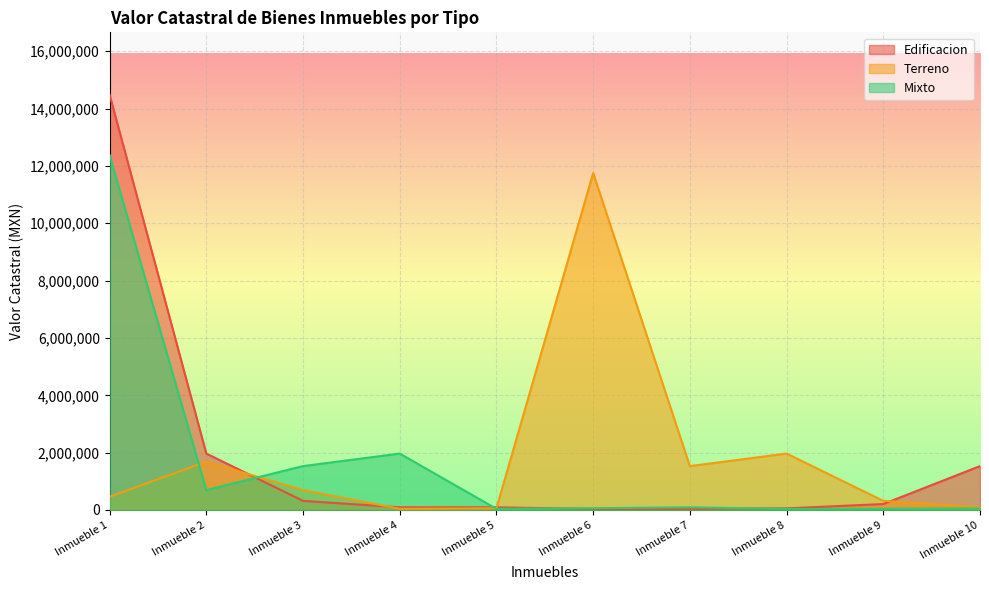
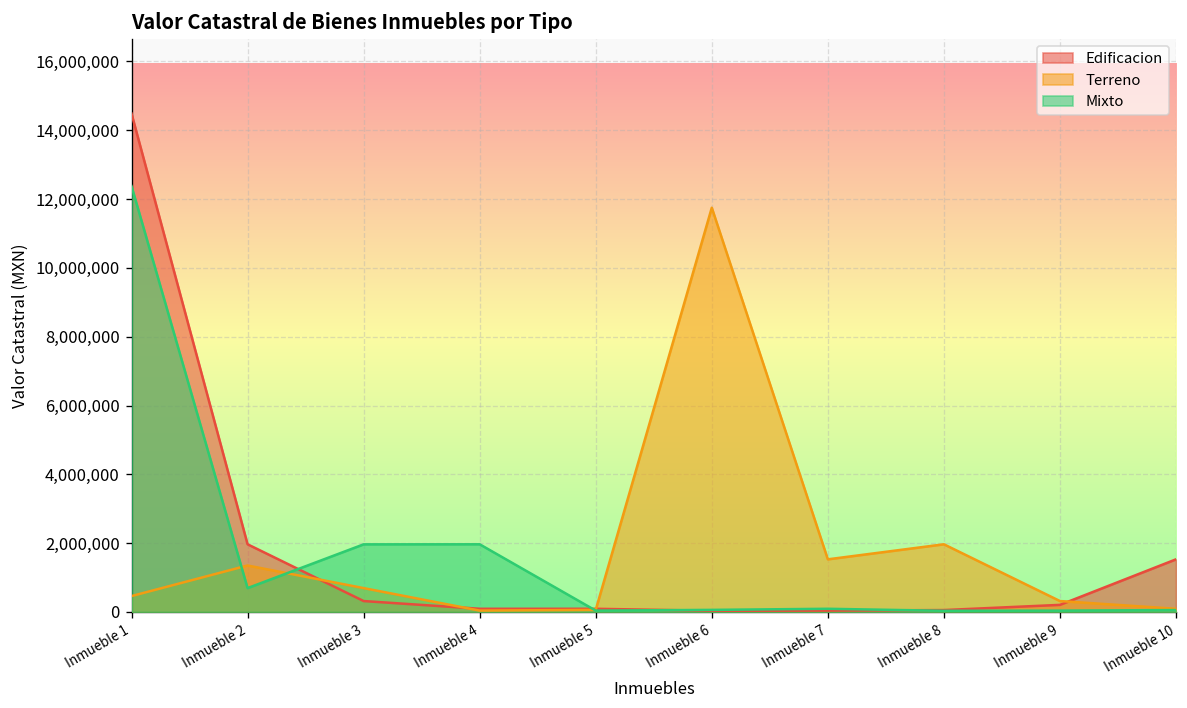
  {
    "Edificacion": {
      "Inmueble 1": "14,500,000",
      "Inmueble 2": "2,000,000",
      "Inmueble 3": "300,000",
      "Inmueble 9": "200,000",
      "Inmueble 10": "1,500,000"
    },
    "Terreno": {
      "Inmueble 1": "500,000",
-     "Inmueble 2": "1,700,000",
+     "Inmueble 2": "1,400,000",
      "Inmueble 3": "700,000",
      "Inmueble 6": "11,700,000",
      "Inmueble 7": "1,500,000",
      "Inmueble 8": "2,000,000",
      "Inmueble 9": "300,000"
    },
    "Mixto": {
      "Inmueble 1": "12,400,000",
      "Inmueble 2": "700,000",
-     "Inmueble 3": "1,500,000",
+     "Inmueble 3": "2,000,000",
      "Inmueble 4": "2,000,000",
      "Inmueble 9": "0"
    }
  }
